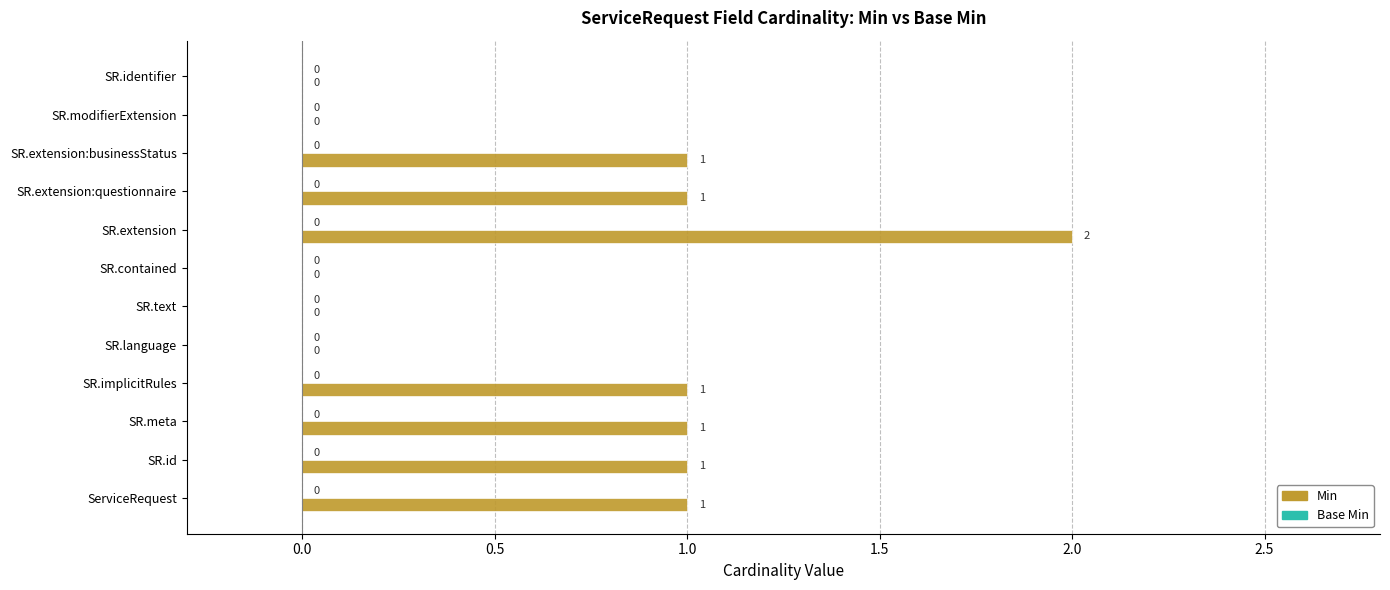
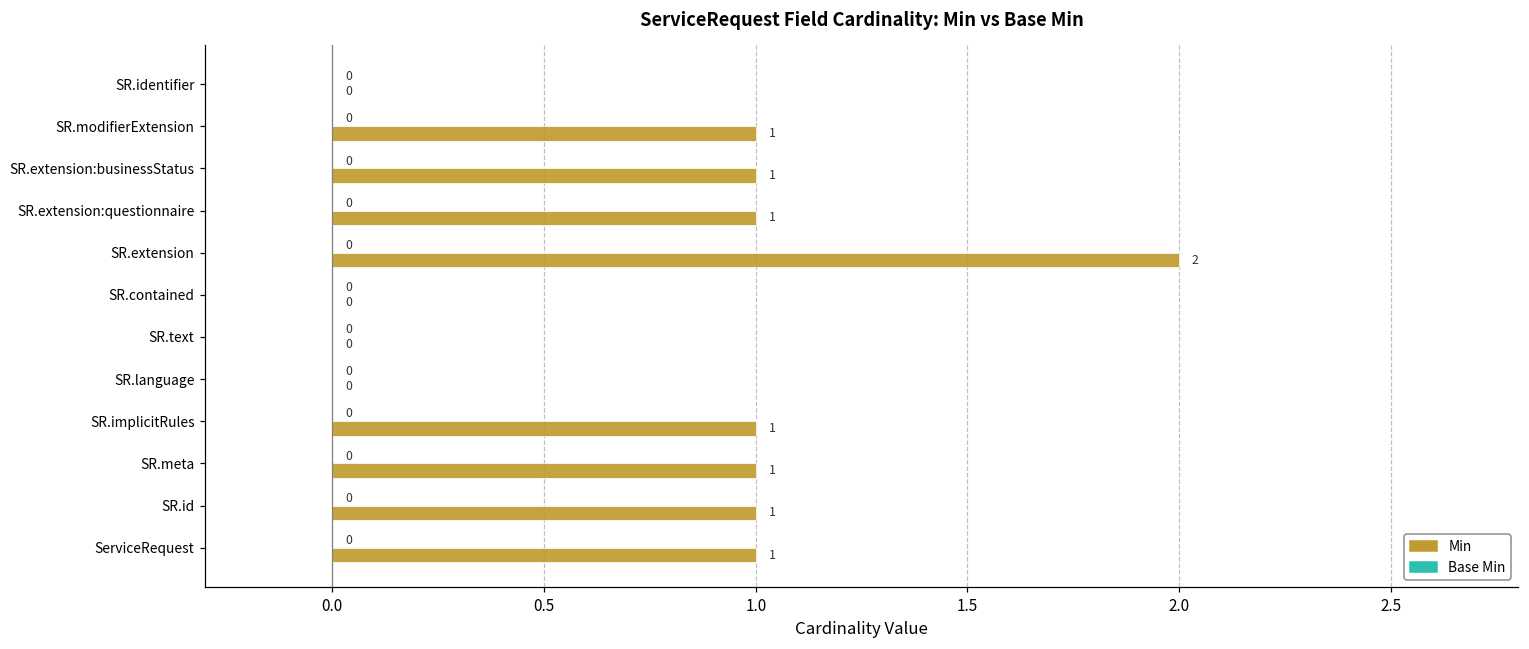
  {
    "Min": {
      "SR.identifier": 0,
-     "SR.modifierExtension": 0,
+     "SR.modifierExtension": 1,
      "SR.extension:businessStatus": 1,
      "SR.extension:questionnaire": 1,
      "SR.extension": 2,
      "SR.contained": 0,
      "SR.text": 0,
      "SR.language": 0,
      "SR.implicitRules": 1,
      "SR.meta": 1,
      "SR.id": 1,
      "ServiceRequest": 1
    },
    "Base Min": {
      "SR.identifier": 0,
      "SR.modifierExtension": 0,
      "SR.extension:businessStatus": 0,
      "SR.extension:questionnaire": 0,
      "SR.extension": 0,
      "SR.contained": 0,
      "SR.text": 0,
      "SR.language": 0,
      "SR.implicitRules": 0,
      "SR.meta": 0,
      "SR.id": 0,
      "ServiceRequest": 0
    }
  }
